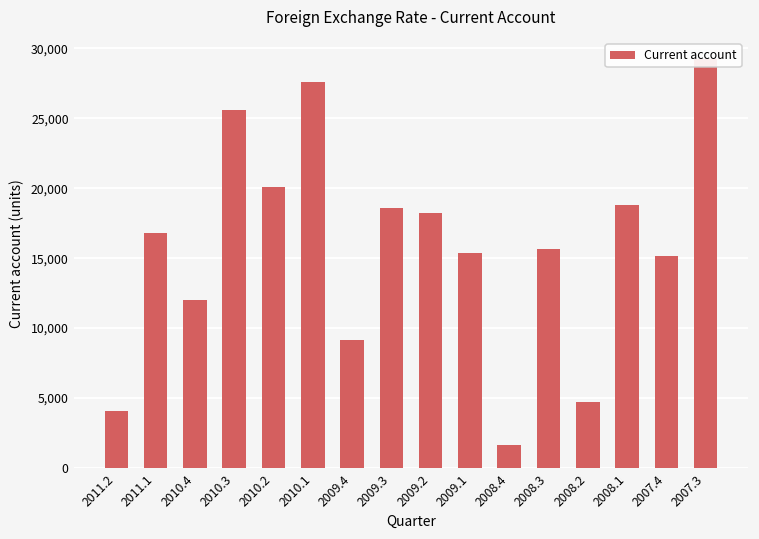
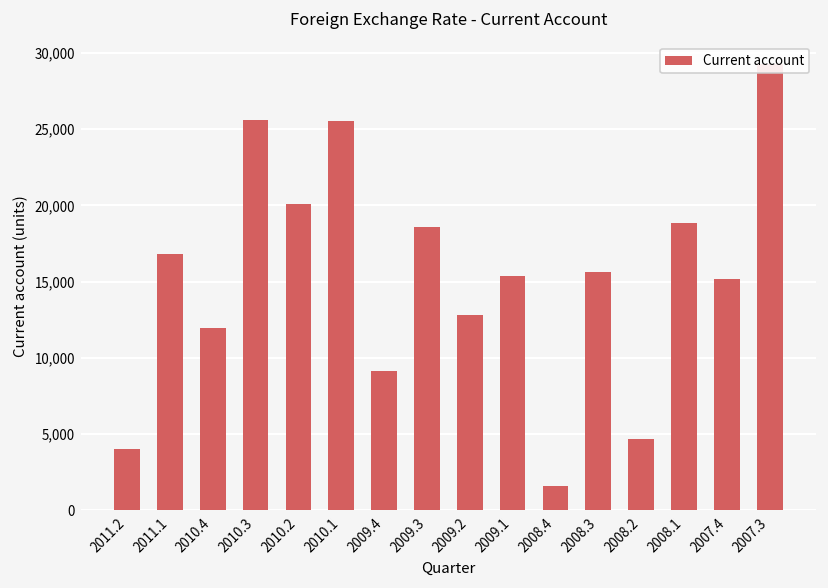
  {
    "2011.2": "4,100",
    "2011.1": "16,800",
    "2010.4": "12,000",
    "2010.3": "25,600",
    "2010.2": "20,100",
-   "2010.1": "27,600",
+   "2010.1": "25,600",
    "2009.4": "9,200",
    "2009.3": "18,600",
-   "2009.2": "18,300",
+   "2009.2": "12,800",
    "2009.1": "15,300",
    "2008.4": "1,600",
    "2008.3": "15,600",
    "2008.2": "4,700",
    "2008.1": "18,800",
    "2007.4": "15,200"
  }
